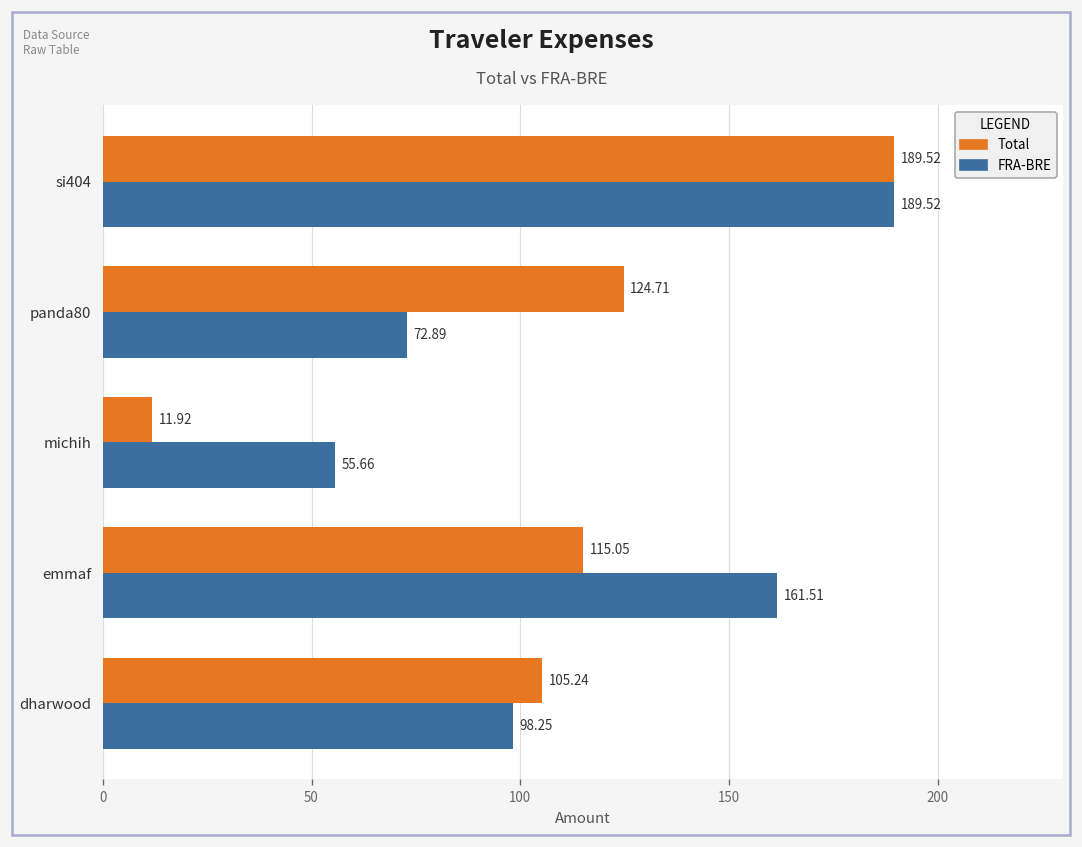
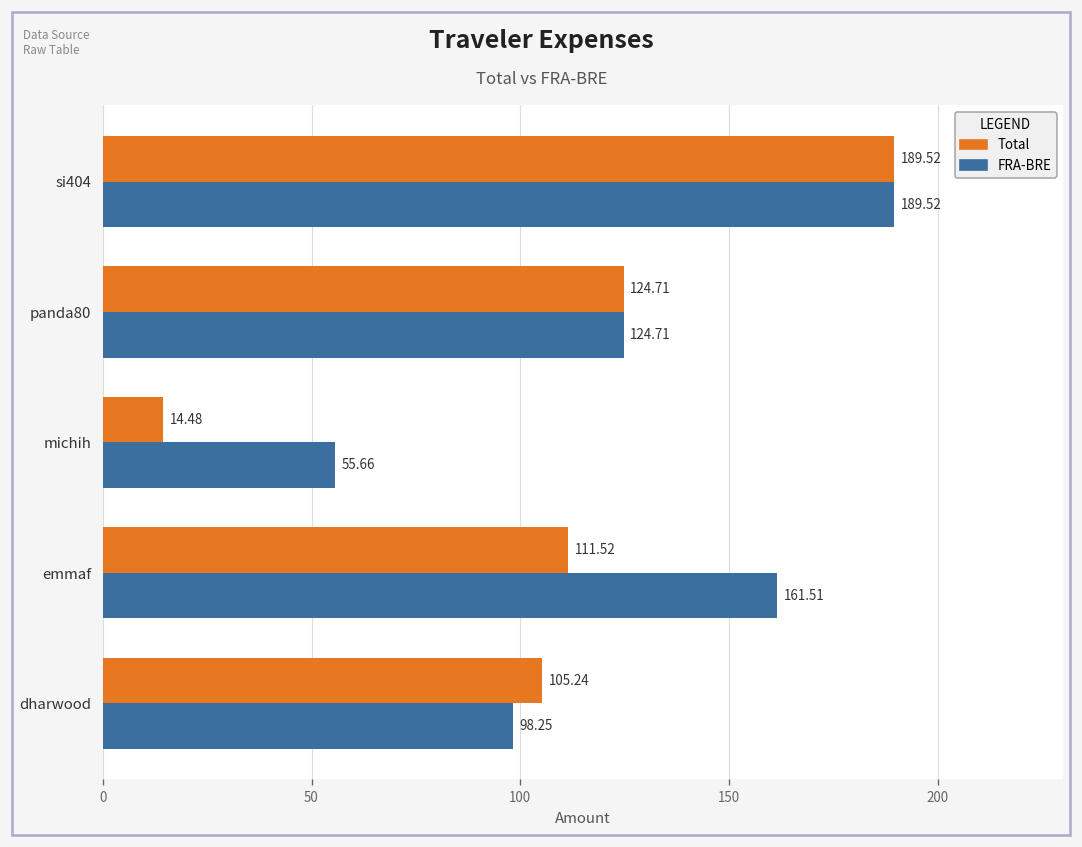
  {
    "Total": {
      "si404": 189.52,
      "panda80": 124.71,
-     "michih": 11.92,
-     "emmaf": 115.05,
+     "michih": 14.48,
+     "emmaf": 111.52,
      "dharwood": 105.24
    },
    "FRA-BRE": {
      "si404": 189.52,
-     "panda80": 72.89,
+     "panda80": 124.71,
      "michih": 55.66,
      "emmaf": 161.51,
      "dharwood": 98.25
    }
  }
